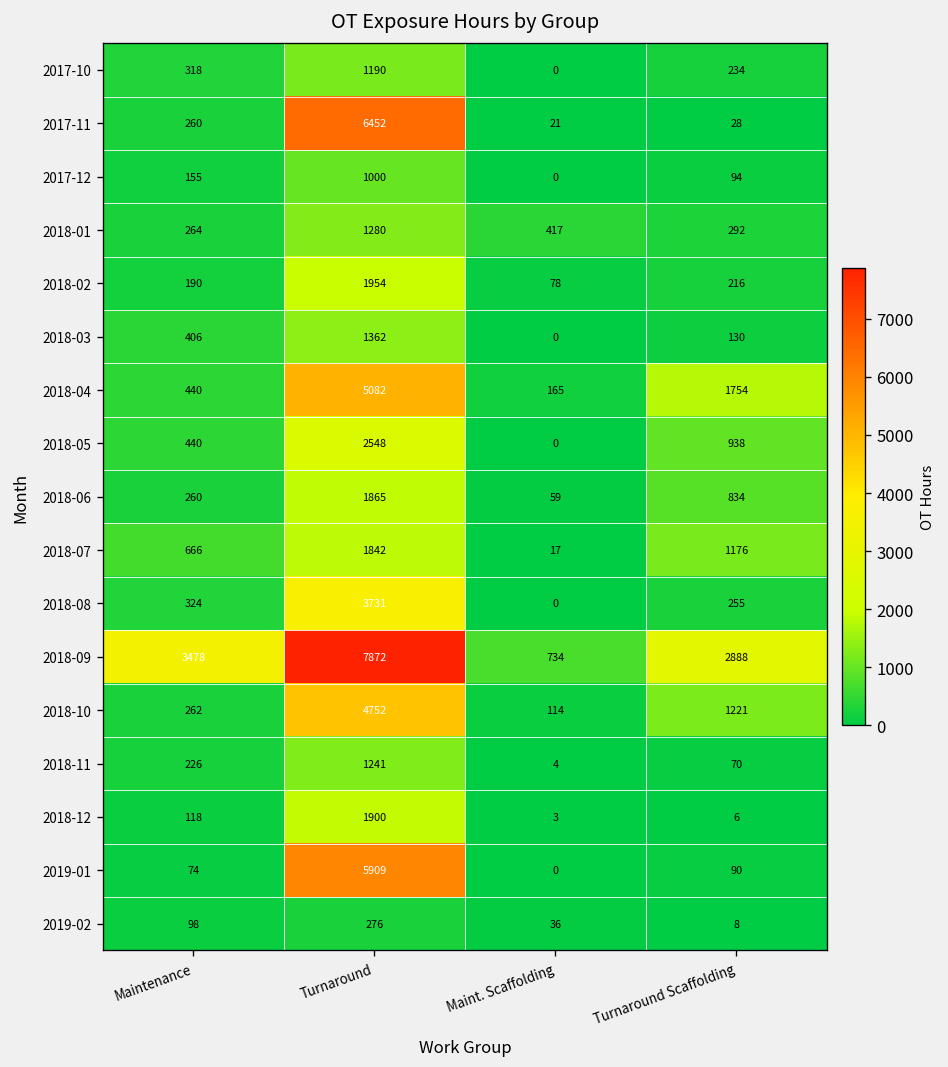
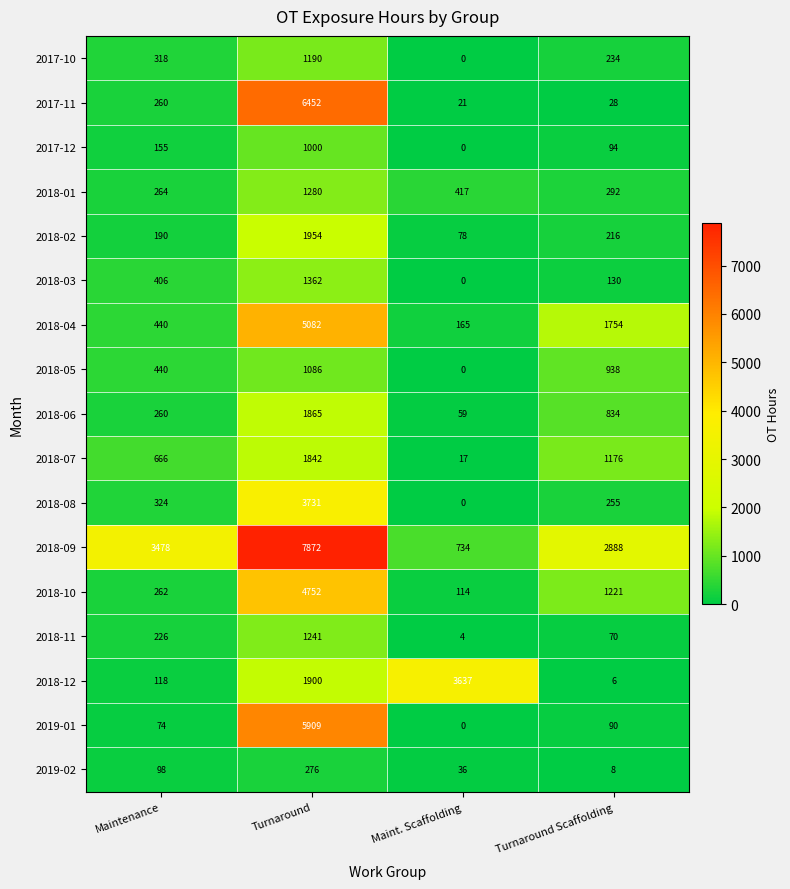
  {
    "2017-10": {
      "Maintenance": 318,
      "Turnaround": 1190,
      "Maint. Scaffolding": 0,
      "Turnaround Scaffolding": 234
    },
    "2017-11": {
      "Maintenance": 260,
      "Turnaround": 6452,
      "Maint. Scaffolding": 21,
      "Turnaround Scaffolding": 28
    },
    "2017-12": {
      "Maintenance": 155,
      "Turnaround": 1000,
      "Maint. Scaffolding": 0,
      "Turnaround Scaffolding": 94
    },
    "2018-01": {
      "Maintenance": 264,
      "Turnaround": 1280,
      "Maint. Scaffolding": 417,
      "Turnaround Scaffolding": 292
    },
    "2018-02": {
      "Maintenance": 190,
      "Turnaround": 1954,
      "Maint. Scaffolding": 78,
      "Turnaround Scaffolding": 216
    },
    "2018-03": {
      "Maintenance": 406,
      "Turnaround": 1362,
      "Maint. Scaffolding": 0,
      "Turnaround Scaffolding": 130
    },
    "2018-04": {
      "Maintenance": 440,
      "Turnaround": 5082,
      "Maint. Scaffolding": 165,
      "Turnaround Scaffolding": 1754
    },
    "2018-05": {
      "Maintenance": 440,
-     "Turnaround": 2548,
+     "Turnaround": 1086,
      "Maint. Scaffolding": 0,
      "Turnaround Scaffolding": 938
    },
    "2018-06": {
      "Maintenance": 260,
      "Turnaround": 1865,
      "Maint. Scaffolding": 59,
      "Turnaround Scaffolding": 834
    },
    "2018-07": {
      "Maintenance": 666,
      "Turnaround": 1842,
      "Maint. Scaffolding": 17,
      "Turnaround Scaffolding": 1176
    },
    "2018-08": {
      "Maintenance": 324,
      "Turnaround": 3731,
      "Maint. Scaffolding": 0,
      "Turnaround Scaffolding": 255
    },
    "2018-09": {
      "Maintenance": 3478,
      "Turnaround": 7872,
      "Maint. Scaffolding": 734,
      "Turnaround Scaffolding": 2888
    },
    "2018-10": {
      "Maintenance": 262,
      "Turnaround": 4752,
      "Maint. Scaffolding": 114,
      "Turnaround Scaffolding": 1221
    },
    "2018-11": {
      "Maintenance": 226,
      "Turnaround": 1241,
      "Maint. Scaffolding": 4,
      "Turnaround Scaffolding": 70
    },
    "2018-12": {
      "Maintenance": 118,
      "Turnaround": 1900,
-     "Maint. Scaffolding": 3,
+     "Maint. Scaffolding": 3637,
      "Turnaround Scaffolding": 6
    },
    "2019-01": {
      "Maintenance": 74,
      "Turnaround": 5909,
      "Maint. Scaffolding": 0,
      "Turnaround Scaffolding": 90
    },
    "2019-02": {
      "Maintenance": 98,
      "Turnaround": 276,
      "Maint. Scaffolding": 36,
      "Turnaround Scaffolding": 8
    }
  }
